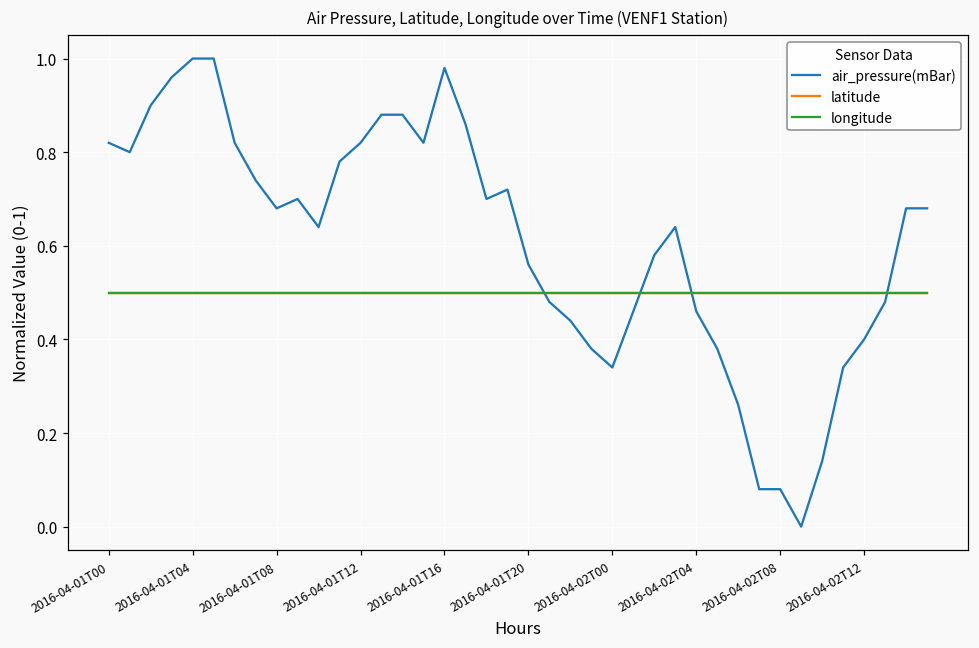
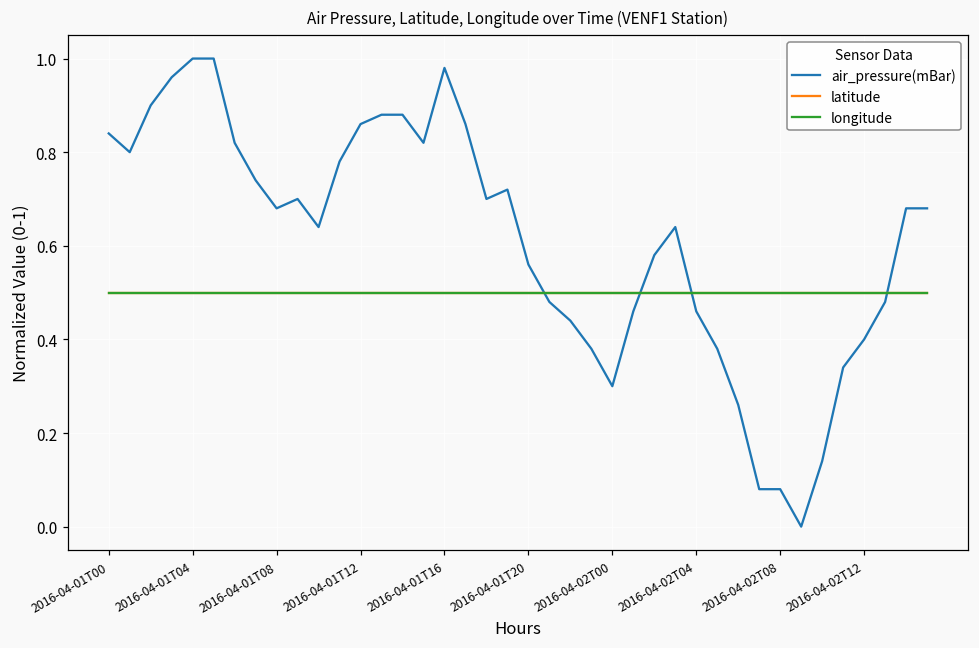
  {
    "air_pressure(mBar)": {
-     "2016-04-01T00": 0.82,
+     "2016-04-01T00": 0.84,
      "2016-04-01T04": 1.00,
      "2016-04-01T08": 0.68,
-     "2016-04-01T12": 0.82,
+     "2016-04-01T12": 0.86,
      "2016-04-01T16": 0.98,
      "2016-04-01T20": 0.56,
-     "2016-04-02T00": 0.34,
+     "2016-04-02T00": 0.30,
      "2016-04-02T04": 0.46,
      "2016-04-02T08": 0.08,
      "2016-04-02T12": 0.40
    },
    "longitude": {
      "2016-04-01T00": 0.50,
      "2016-04-01T04": 0.50,
      "2016-04-01T08": 0.50,
      "2016-04-01T12": 0.50,
      "2016-04-01T16": 0.50,
      "2016-04-01T20": 0.50,
      "2016-04-02T00": 0.50,
      "2016-04-02T04": 0.50,
      "2016-04-02T08": 0.50,
      "2016-04-02T12": 0.50
    }
  }
